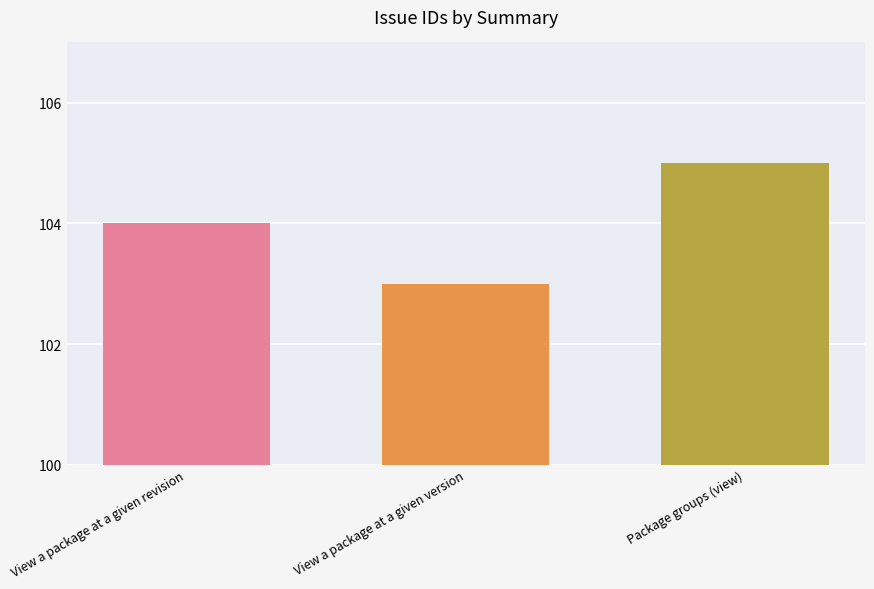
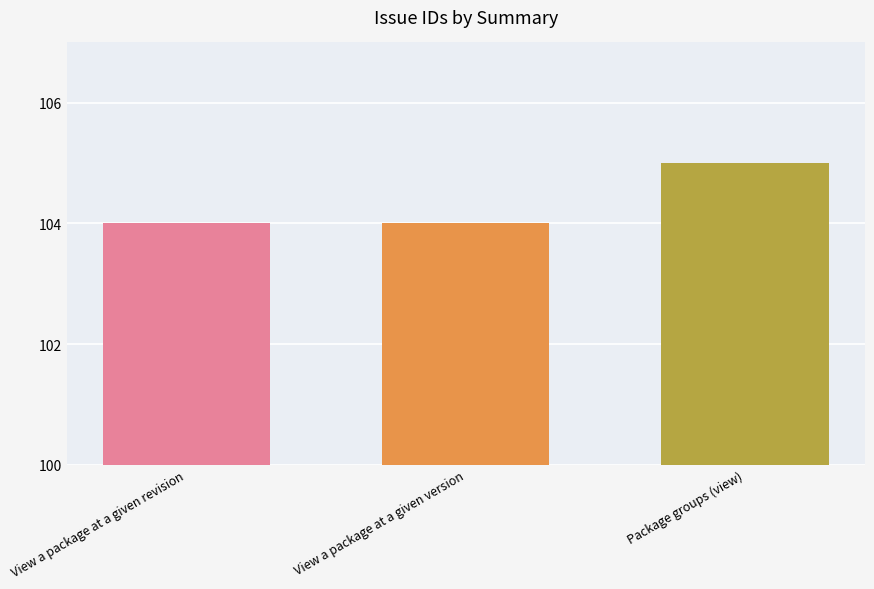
  {
    "View a package at a given revision": 104,
-   "View a package at a given version": 103,
+   "View a package at a given version": 104,
    "Package groups (view)": 105
  }
